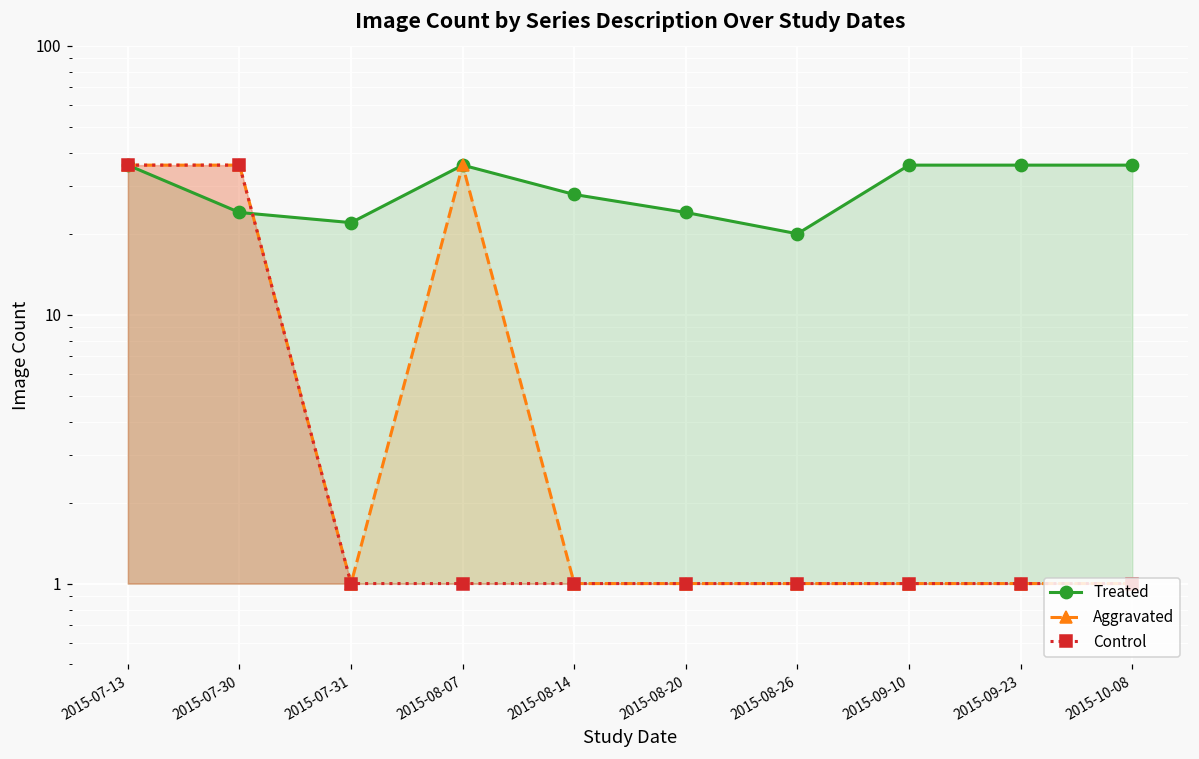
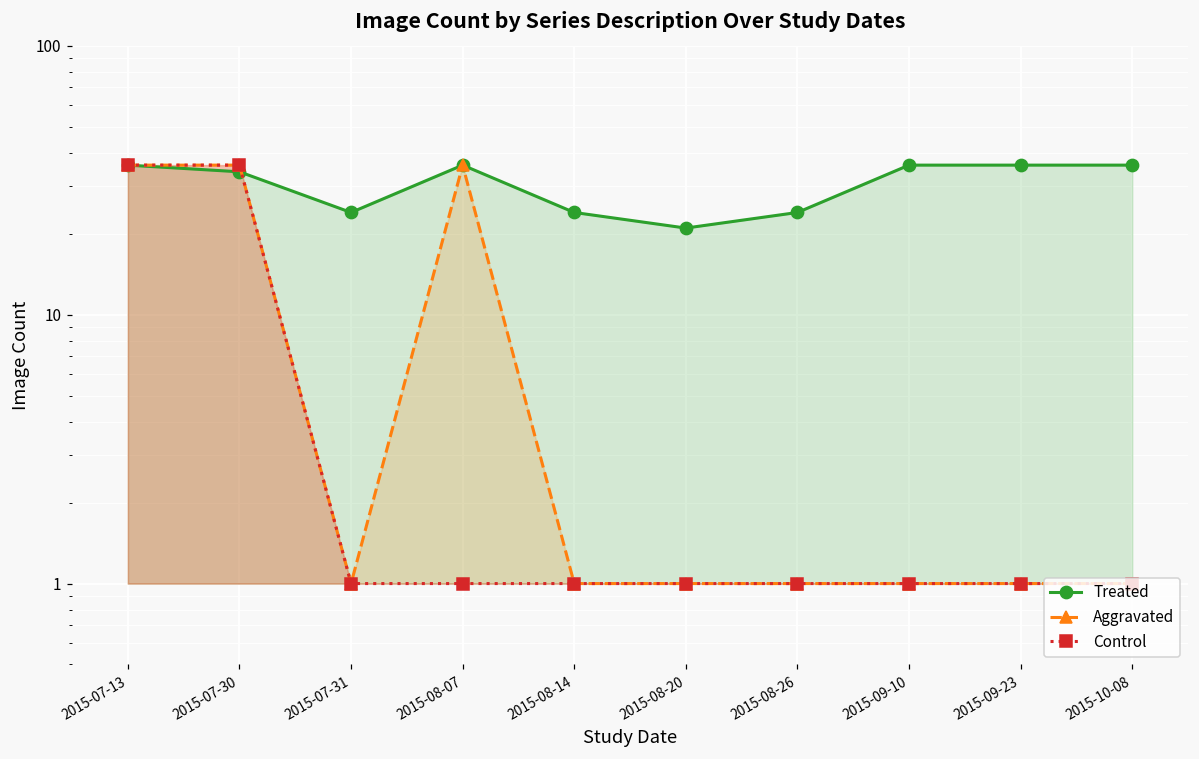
  {
    "Treated": {
-     "2015-07-30": 24,
-     "2015-07-31": 22,
-     "2015-08-14": 28,
-     "2015-08-20": 24,
-     "2015-08-26": 20,
+     "2015-07-30": 34,
+     "2015-07-31": 24,
+     "2015-08-14": 24,
+     "2015-08-20": 21,
+     "2015-08-26": 24,
      "2015-09-10": 36,
      "2015-09-23": 36,
      "2015-10-08": 36
    },
    "Control": {
      "2015-08-07": 1
    }
  }
